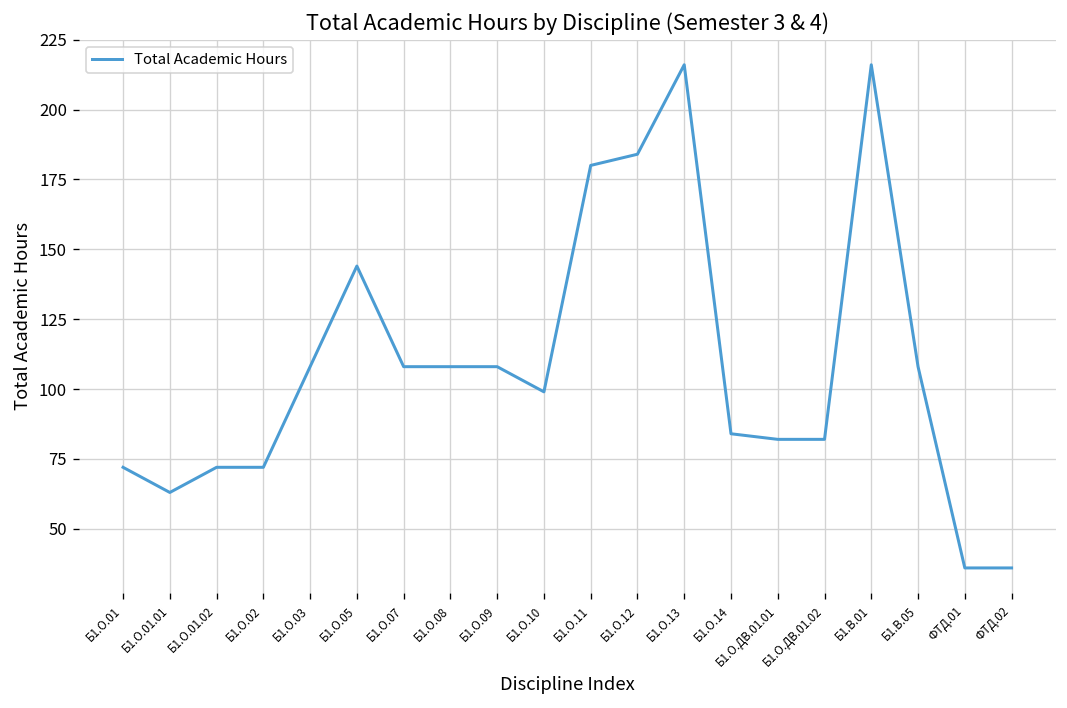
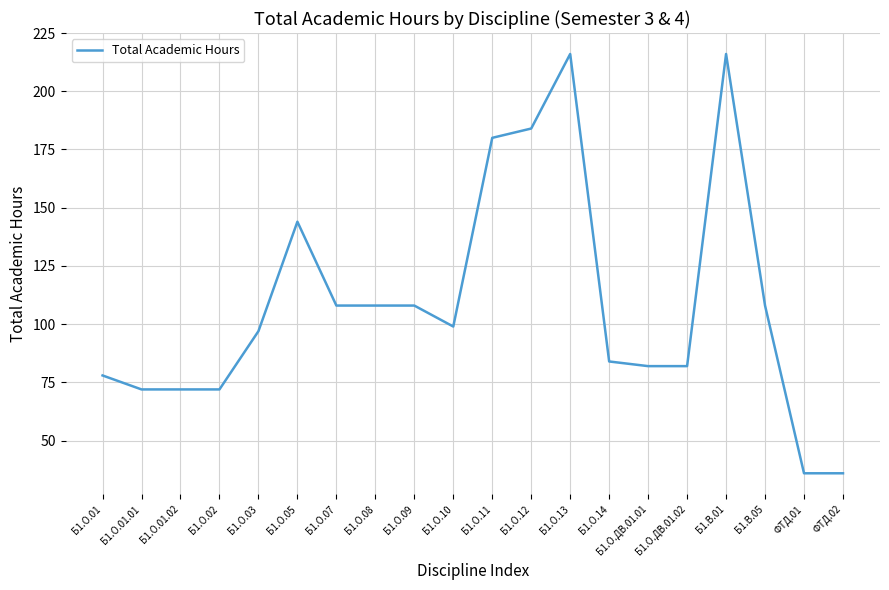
  {
-   "Б1.О.01": 72,
-   "Б1.О.01.01": 63,
+   "Б1.О.01": 78,
+   "Б1.О.01.01": 72,
    "Б1.О.01.02": 72,
    "Б1.О.02": 72,
-   "Б1.О.03": 108,
+   "Б1.О.03": 97,
    "Б1.О.05": 144,
    "Б1.О.07": 108,
    "Б1.О.08": 108,
    "Б1.О.09": 108,
    "Б1.О.10": 99,
    "Б1.О.11": 180,
    "Б1.О.12": 184,
    "Б1.О.13": 216,
    "Б1.О.14": 84,
    "Б1.О.ДВ.01.01": 82,
    "Б1.О.ДВ.01.02": 82,
    "Б1.В.01": 216,
    "Б1.В.05": 108,
    "ФТД.01": 36,
    "ФТД.02": 36
  }
